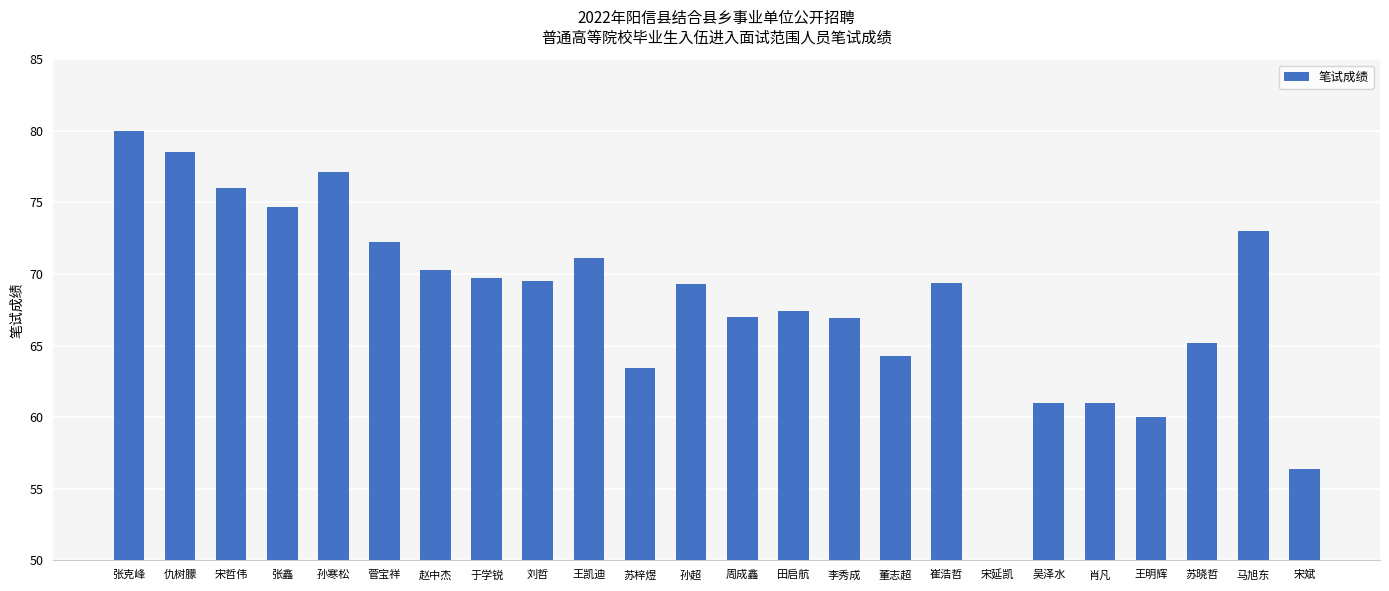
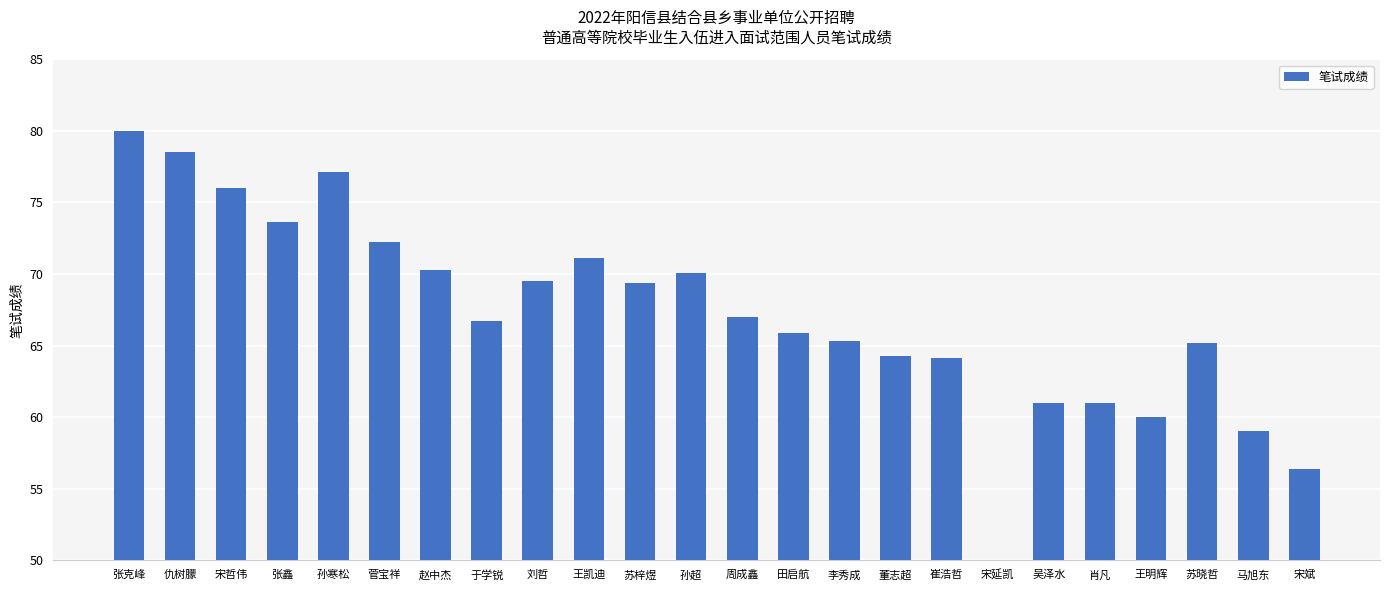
  {
    "张克峰": 80.0,
    "仇树朦": 78.5,
    "宋哲伟": 76.0,
-   "张鑫": 74.7,
+   "张鑫": 73.6,
    "孙寒松": 77.1,
    "菅宝祥": 72.2,
    "赵中杰": 70.3,
-   "于学锐": 69.7,
+   "于学锐": 66.7,
    "刘哲": 69.5,
    "王凯迪": 71.1,
-   "苏梓煜": 63.4,
-   "孙超": 69.3,
+   "苏梓煜": 69.4,
+   "孙超": 70.1,
    "周成鑫": 67.0,
-   "田启航": 67.4,
-   "李秀成": 66.9,
+   "田启航": 65.9,
+   "李秀成": 65.3,
    "董志超": 64.3,
-   "崔浩哲": 69.4,
+   "崔浩哲": 64.1,
    "吴泽水": 61.0,
    "肖凡": 61.0,
    "王明辉": 60.0,
    "苏晓哲": 65.2,
-   "马旭东": 73,
+   "马旭东": 59,
    "宋斌": 56.4
  }
